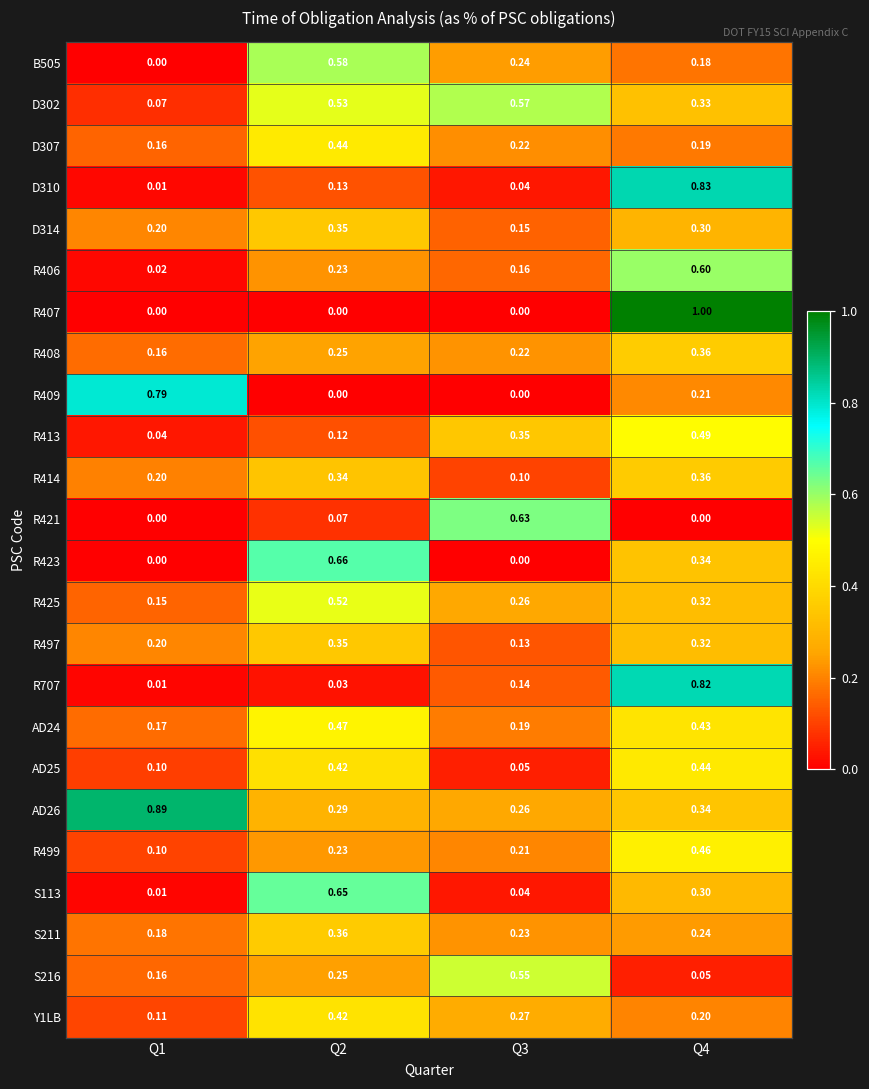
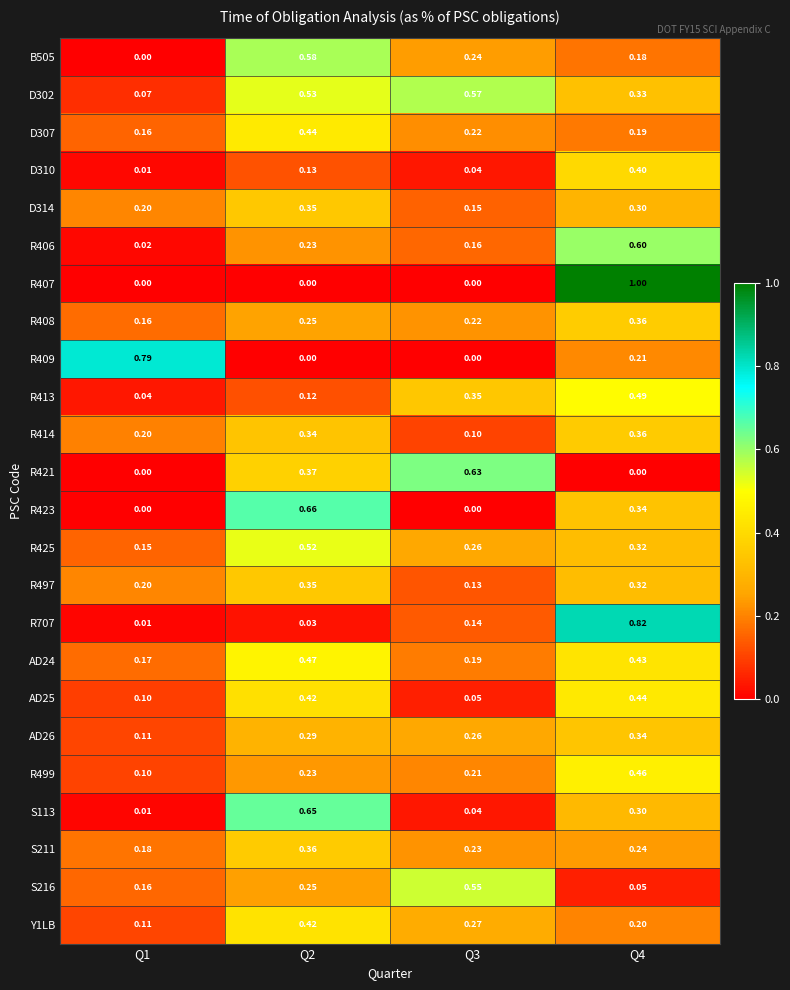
  {
    "B505": {
      "Q1": 0.00,
      "Q2": 0.58,
      "Q3": 0.24,
      "Q4": 0.18
    },
    "D302": {
      "Q1": 0.07,
      "Q2": 0.53,
      "Q3": 0.57,
      "Q4": 0.33
    },
    "D307": {
      "Q1": 0.16,
      "Q2": 0.44,
      "Q3": 0.22,
      "Q4": 0.19
    },
    "D310": {
      "Q1": 0.01,
      "Q2": 0.13,
      "Q3": 0.04,
-     "Q4": 0.83
+     "Q4": 0.40
    },
    "D314": {
      "Q1": 0.20,
      "Q2": 0.35,
      "Q3": 0.15,
      "Q4": 0.30
    },
    "R406": {
      "Q1": 0.02,
      "Q2": 0.23,
      "Q3": 0.16,
      "Q4": 0.60
    },
    "R407": {
      "Q1": 0.00,
      "Q2": 0.00,
      "Q3": 0.00,
      "Q4": 1.00
    },
    "R408": {
      "Q1": 0.16,
      "Q2": 0.25,
      "Q3": 0.22,
      "Q4": 0.36
    },
    "R409": {
      "Q1": 0.79,
      "Q2": 0.00,
      "Q3": 0.00,
      "Q4": 0.21
    },
    "R413": {
      "Q1": 0.04,
      "Q2": 0.12,
      "Q3": 0.35,
      "Q4": 0.49
    },
    "R414": {
      "Q1": 0.20,
      "Q2": 0.34,
      "Q3": 0.10,
      "Q4": 0.36
    },
    "R421": {
      "Q1": 0.00,
-     "Q2": 0.07,
+     "Q2": 0.37,
      "Q3": 0.63,
      "Q4": 0.00
    },
    "R423": {
      "Q1": 0.00,
      "Q2": 0.66,
      "Q3": 0.00,
      "Q4": 0.34
    },
    "R425": {
      "Q1": 0.15,
      "Q2": 0.52,
      "Q3": 0.26,
      "Q4": 0.32
    },
    "R497": {
      "Q1": 0.20,
      "Q2": 0.35,
      "Q3": 0.13,
      "Q4": 0.32
    },
    "R707": {
      "Q1": 0.01,
      "Q2": 0.03,
      "Q3": 0.14,
      "Q4": 0.82
    },
    "AD24": {
      "Q1": 0.17,
      "Q2": 0.47,
      "Q3": 0.19,
      "Q4": 0.43
    },
    "AD25": {
      "Q1": 0.10,
      "Q2": 0.42,
      "Q3": 0.05,
      "Q4": 0.44
    },
    "AD26": {
-     "Q1": 0.89,
+     "Q1": 0.11,
      "Q2": 0.29,
      "Q3": 0.26,
      "Q4": 0.34
    },
    "R499": {
      "Q1": 0.10,
      "Q2": 0.23,
      "Q3": 0.21,
      "Q4": 0.46
    },
    "S113": {
      "Q1": 0.01,
      "Q2": 0.65,
      "Q3": 0.04,
      "Q4": 0.30
    },
    "S211": {
      "Q1": 0.18,
      "Q2": 0.36,
      "Q3": 0.23,
      "Q4": 0.24
    },
    "S216": {
      "Q1": 0.16,
      "Q2": 0.25,
      "Q3": 0.55,
      "Q4": 0.05
    },
    "Y1LB": {
      "Q1": 0.11,
      "Q2": 0.42,
      "Q3": 0.27,
      "Q4": 0.20
    }
  }
